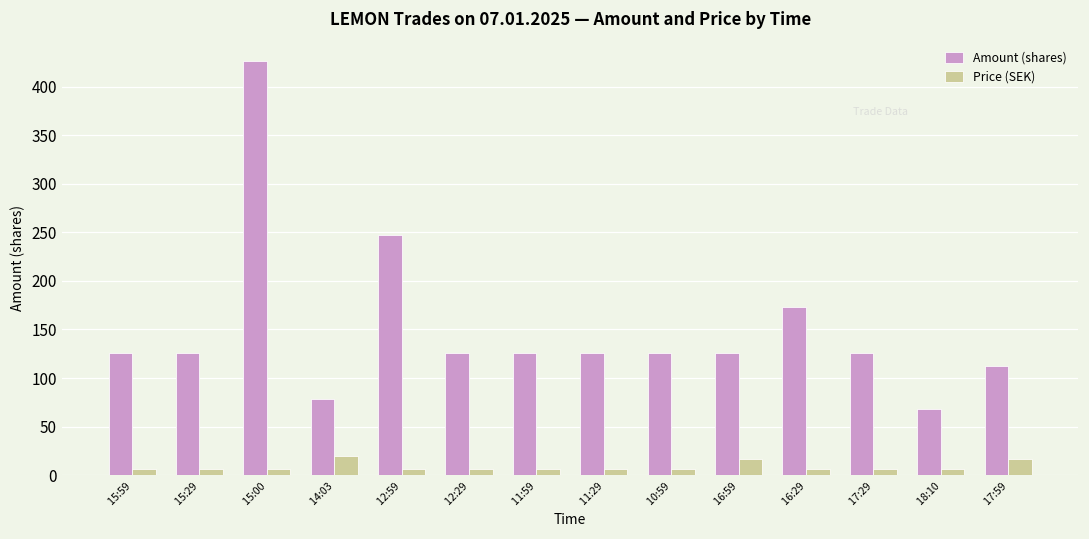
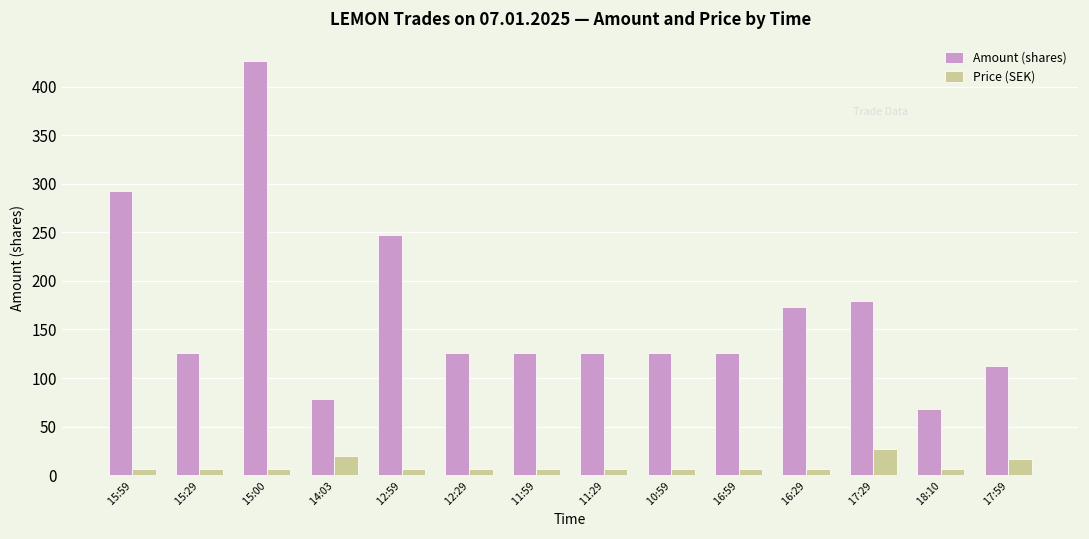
  {
    "Amount (shares)": {
-     "15:59": 130,
+     "15:59": 290,
      "15:29": 130,
      "15:00": 430,
      "14:03": 80,
      "12:59": 250,
      "12:29": 130,
      "11:59": 130,
      "11:29": 130,
      "10:59": 130,
      "16:59": 130,
      "16:29": 170,
-     "17:29": 130,
+     "17:29": 180,
      "18:10": 70,
      "17:59": 110
    },
    "Price (SEK)": {
      "15:59": 10,
      "15:29": 10,
      "15:00": 10,
      "14:03": 20,
      "12:59": 10,
      "12:29": 10,
      "11:59": 10,
      "11:29": 10,
      "10:59": 10,
-     "16:59": 20,
+     "16:59": 10,
      "16:29": 10,
-     "17:29": 10,
+     "17:29": 30,
      "18:10": 10,
      "17:59": 20
    }
  }
